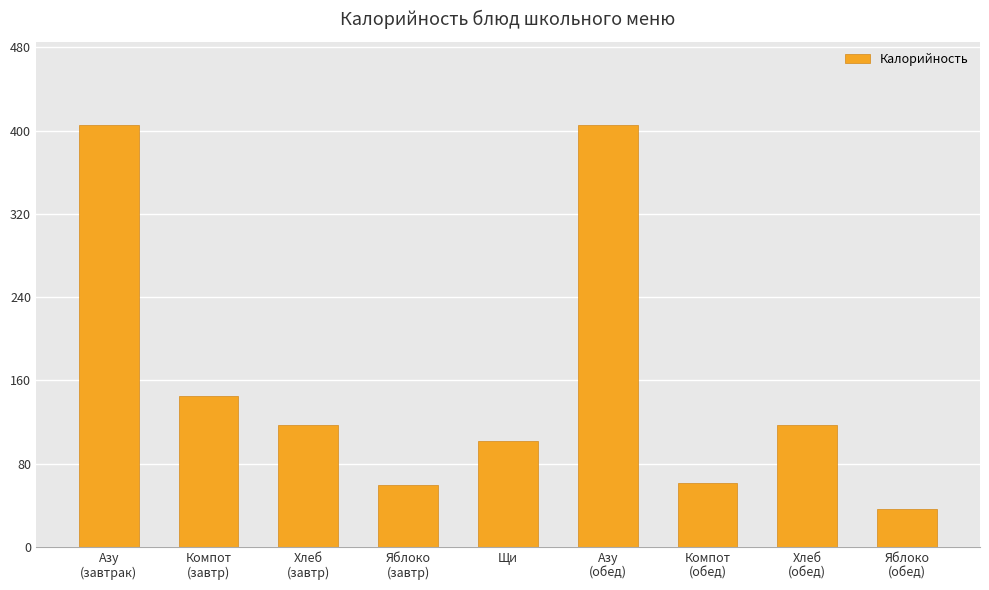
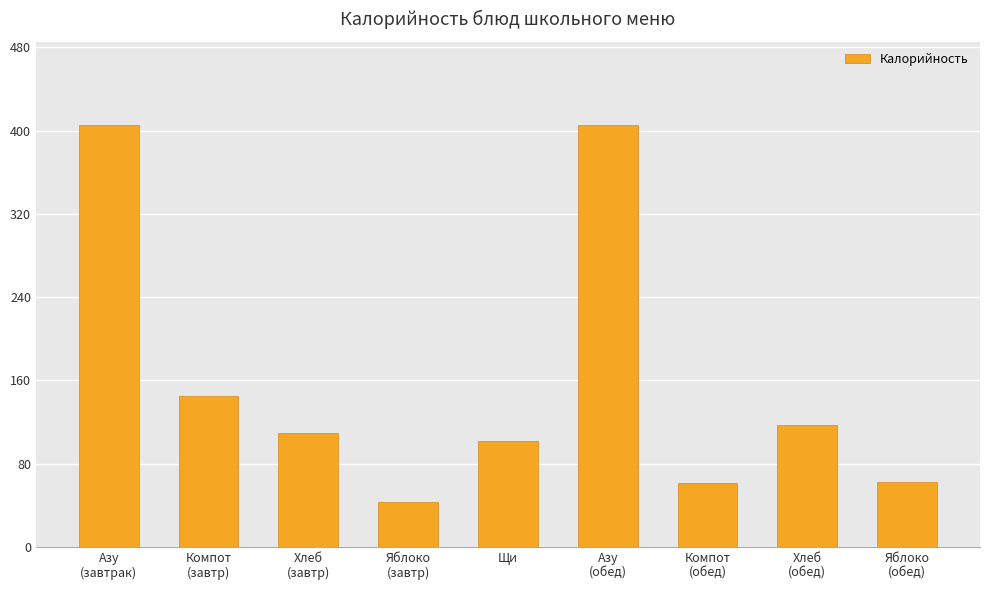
  {
    "Азу (завтрак)": 405,
    "Компот (завтр)": 145,
-   "Хлеб (завтр)": 118,
-   "Яблоко (завтр)": 60,
+   "Хлеб (завтр)": 110,
+   "Яблоко (завтр)": 44,
    "Щи": 102,
    "Азу (обед)": 405,
    "Компот (обед)": 61,
    "Хлеб (обед)": 118,
-   "Яблоко (обед)": 36
+   "Яблоко (обед)": 63
  }
